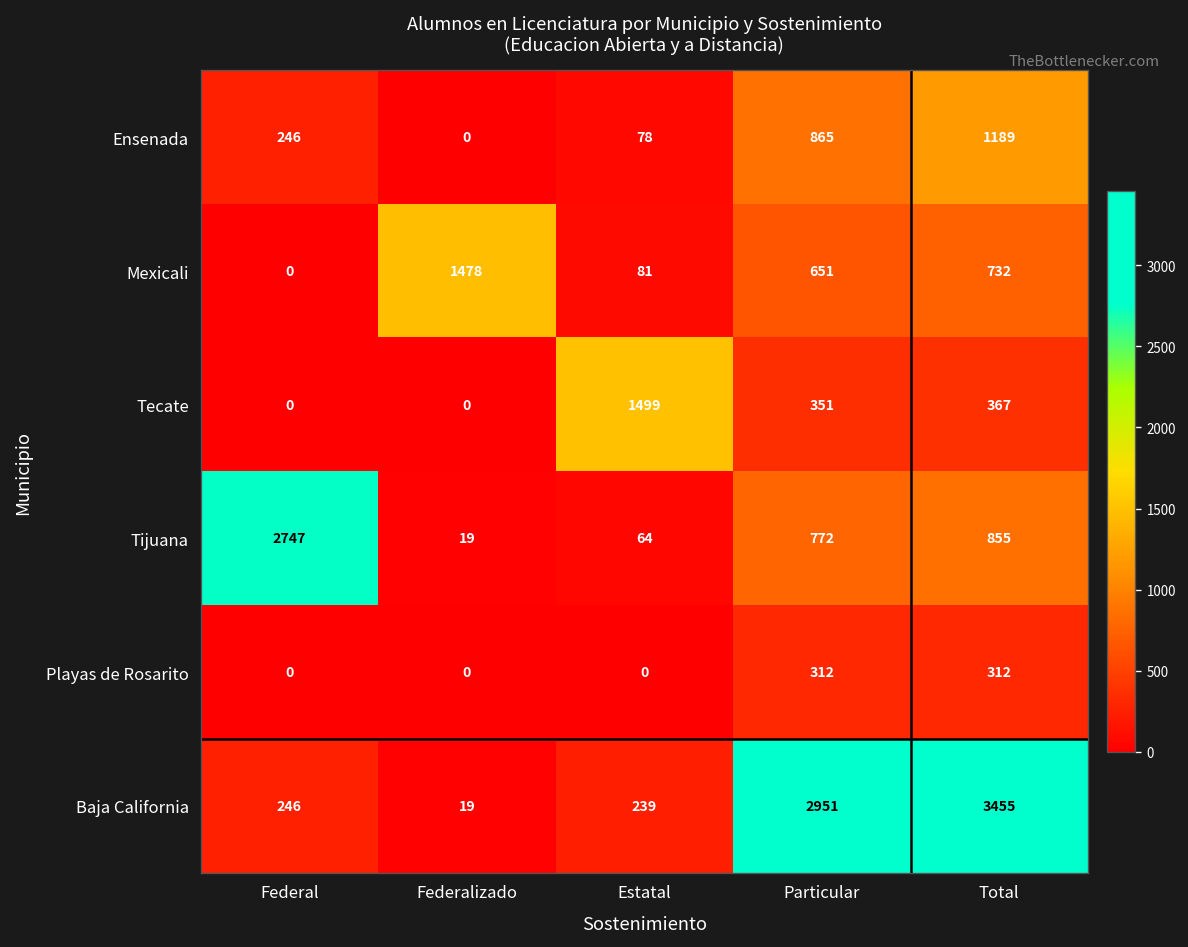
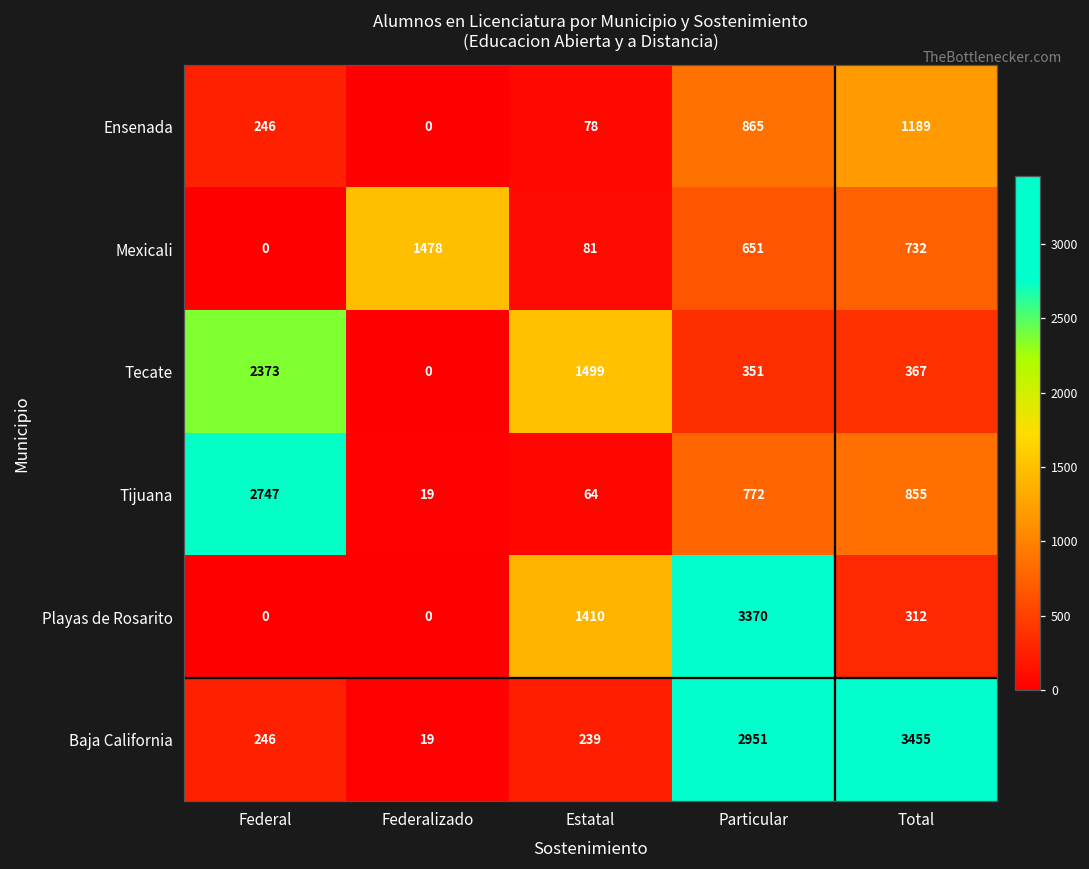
  {
    "Ensenada": {
      "Federal": 246,
      "Federalizado": 0,
      "Estatal": 78,
      "Particular": 865,
      "Total": 1189
    },
    "Mexicali": {
      "Federal": 0,
      "Federalizado": 1478,
      "Estatal": 81,
      "Particular": 651,
      "Total": 732
    },
    "Tecate": {
-     "Federal": 0,
+     "Federal": 2373,
      "Federalizado": 0,
      "Estatal": 1499,
      "Particular": 351,
      "Total": 367
    },
    "Tijuana": {
      "Federal": 2747,
      "Federalizado": 19,
      "Estatal": 64,
      "Particular": 772,
      "Total": 855
    },
    "Playas de Rosarito": {
      "Federal": 0,
      "Federalizado": 0,
-     "Estatal": 0,
-     "Particular": 312,
+     "Estatal": 1410,
+     "Particular": 3370,
      "Total": 312
    },
    "Baja California": {
      "Federal": 246,
      "Federalizado": 19,
      "Estatal": 239,
      "Particular": 2951,
      "Total": 3455
    }
  }
